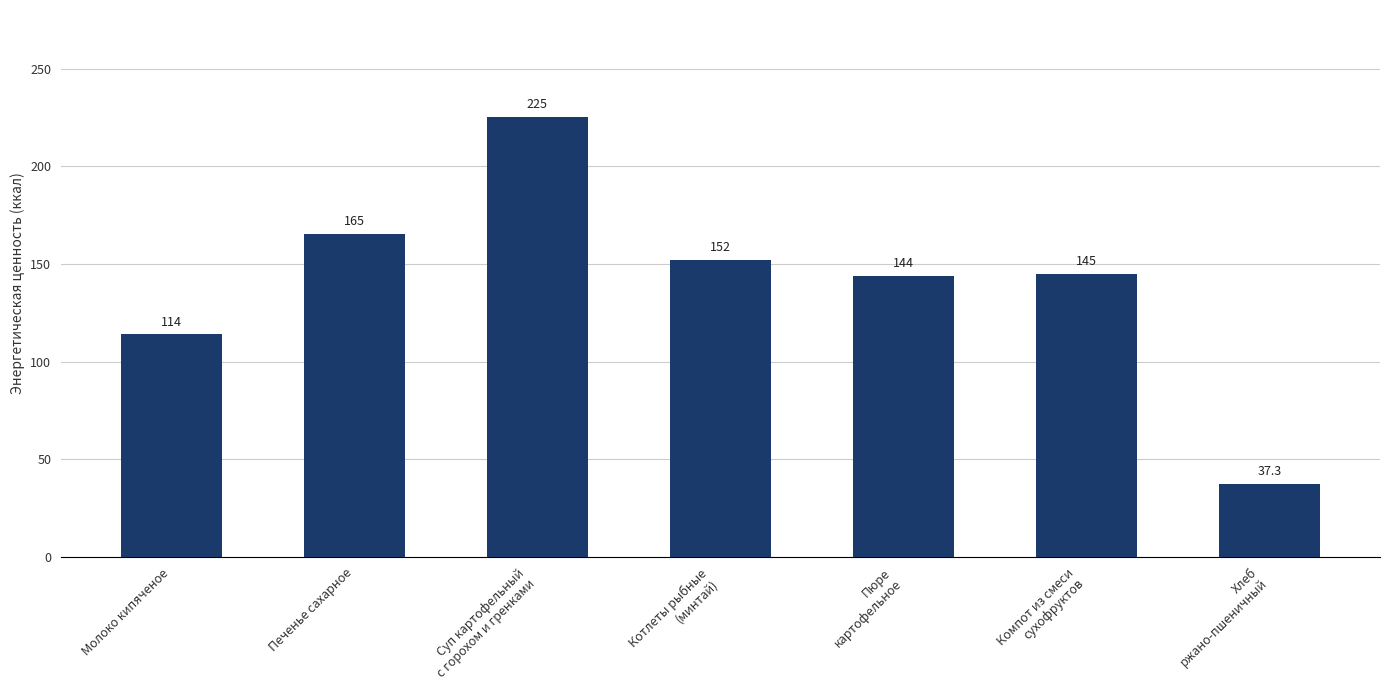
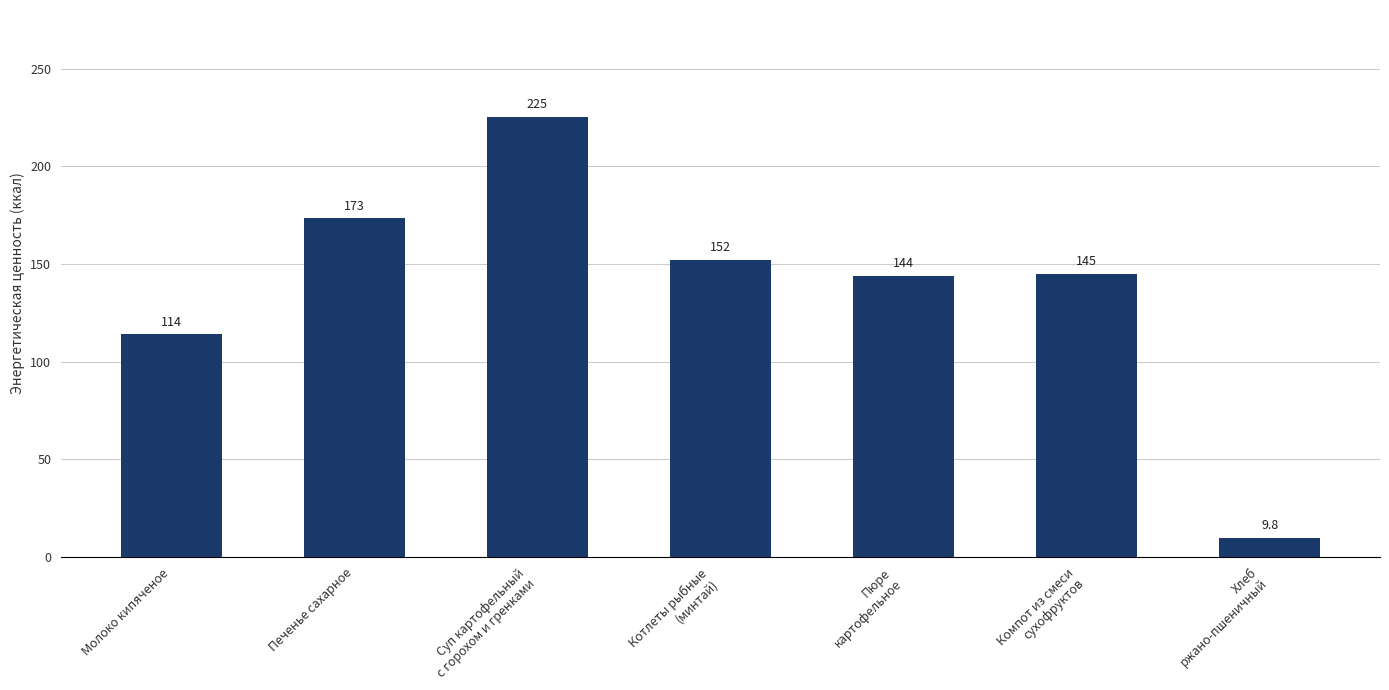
  {
    "Молоко кипяченое": 114,
-   "Печенье сахарное": 165,
+   "Печенье сахарное": 173,
    "Суп картофельный с горохом и гренками": 225,
    "Котлеты рыбные (минтай)": 152,
    "Пюре картофельное": 144,
    "Компот из смеси сухофруктов": 145,
-   "Хлеб ржано-пшеничный": 37.3
+   "Хлеб ржано-пшеничный": 9.8
  }
